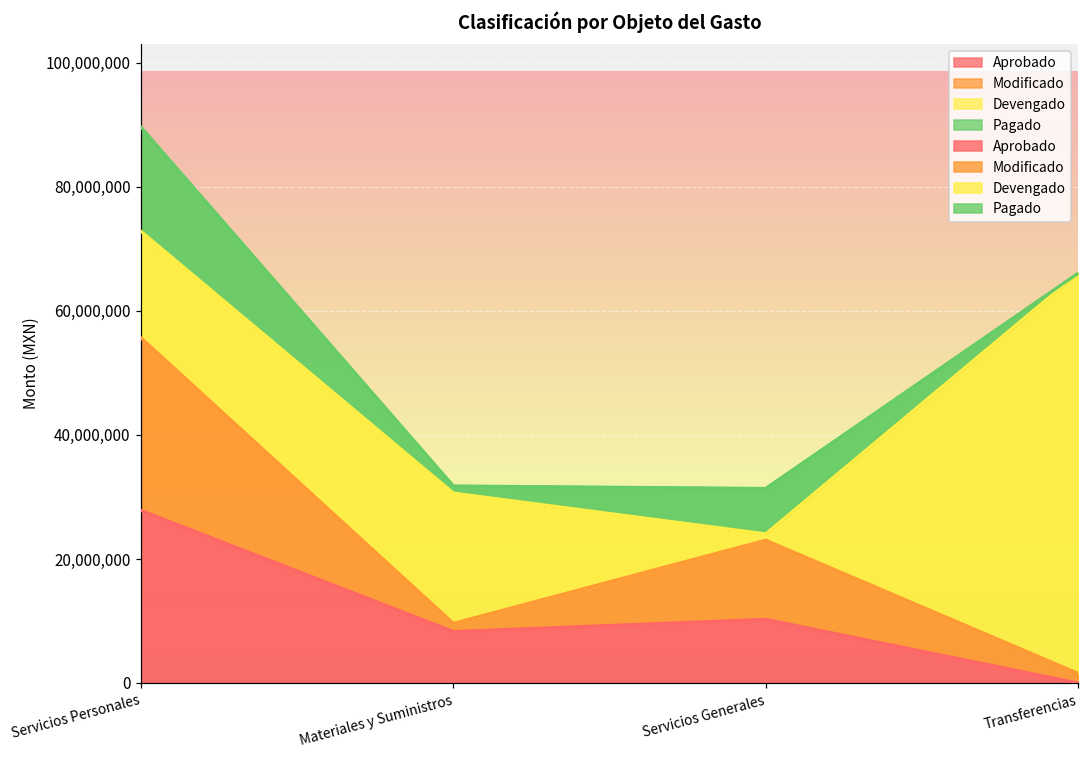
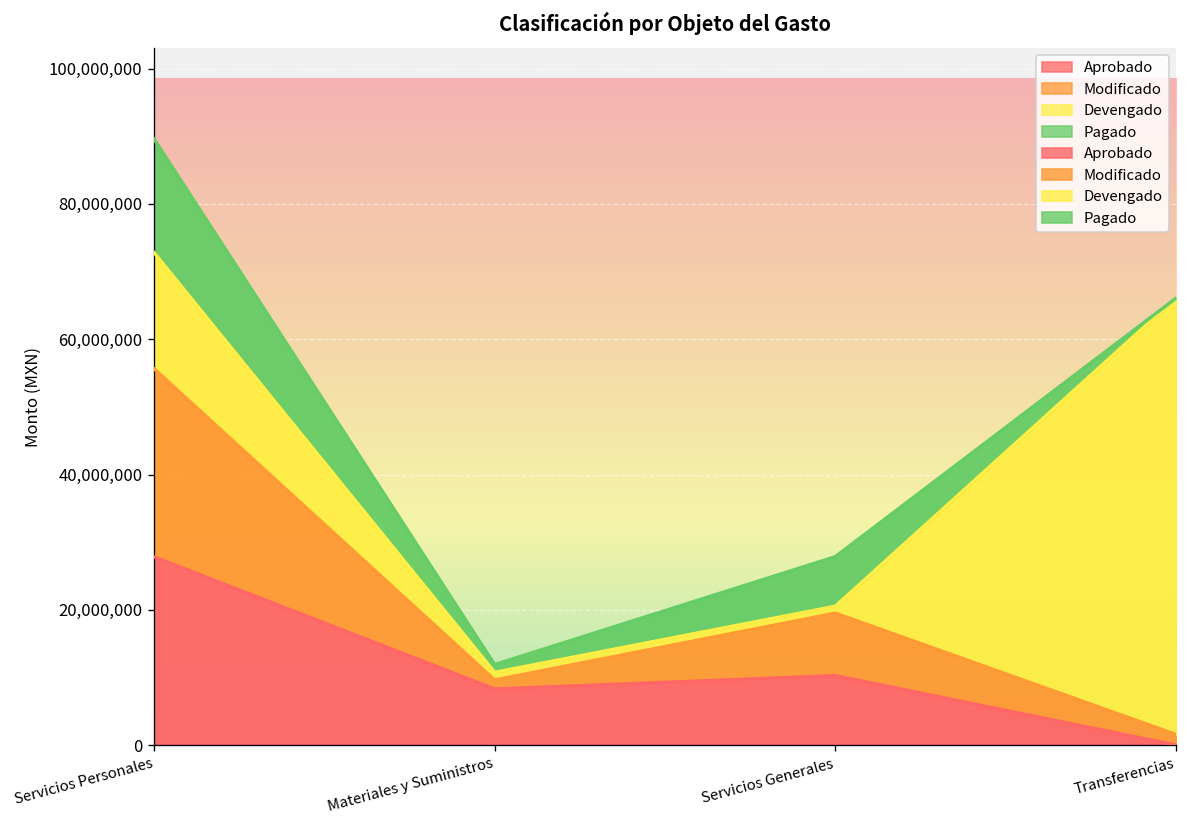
  {
    "Aprobado": {
      "Servicios Personales": "28,000,000",
      "Materiales y Suministros": "8,000,000",
      "Servicios Generales": "10,000,000",
      "Transferencias": "0"
    },
    "Modificado": {
      "Servicios Personales": "28,000,000",
      "Materiales y Suministros": "1,000,000",
-     "Servicios Generales": "13,000,000",
+     "Servicios Generales": "9,000,000",
      "Transferencias": "2,000,000"
    },
    "Devengado": {
      "Servicios Personales": "17,000,000",
-     "Materiales y Suministros": "21,000,000",
+     "Materiales y Suministros": "1,000,000",
      "Servicios Generales": "1,000,000"
    },
    "Pagado": {
      "Servicios Personales": "17,000,000",
      "Materiales y Suministros": "1,000,000",
      "Servicios Generales": "7,000,000"
    }
  }
